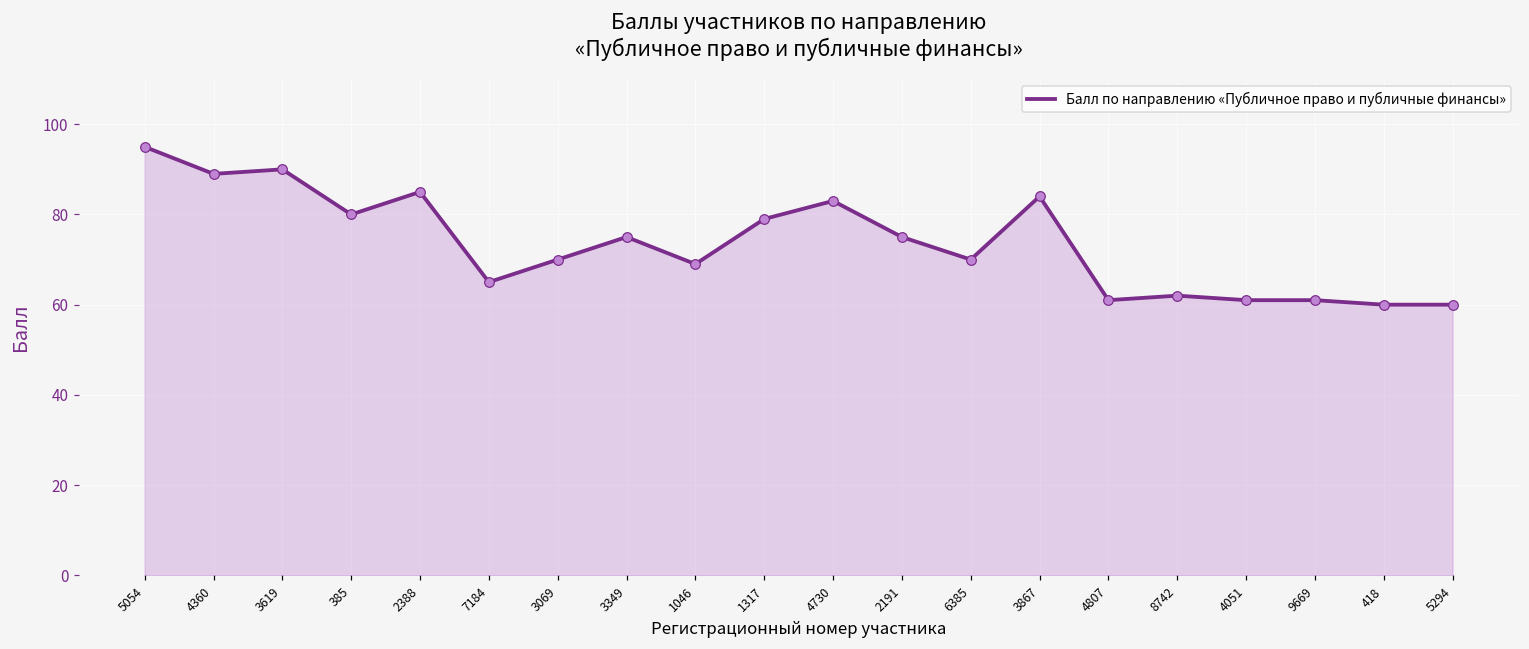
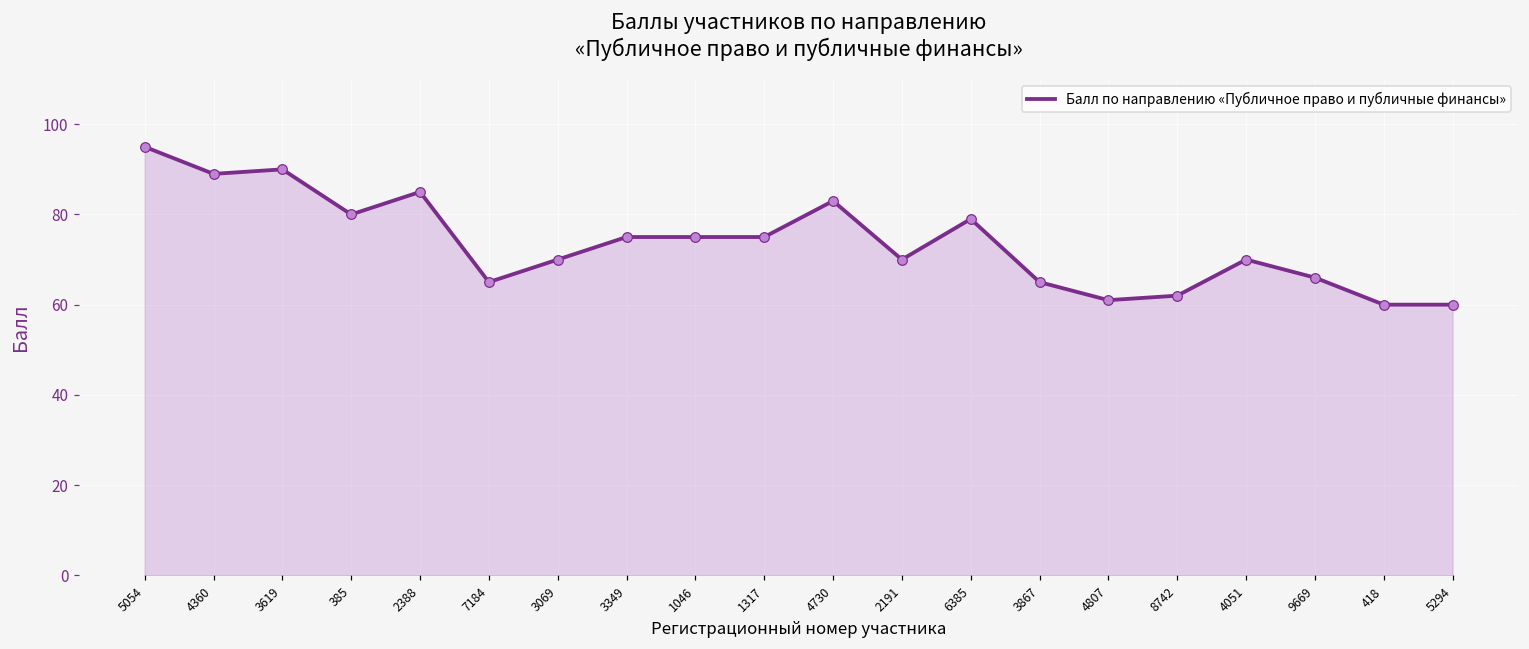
  {
    "5054": 95,
    "4360": 89,
    "3619": 90,
    "385": 80,
    "2388": 85,
    "7184": 65,
    "3069": 70,
    "3349": 75,
-   "1046": 69,
-   "1317": 79,
+   "1046": 75,
+   "1317": 75,
    "4730": 83,
-   "2191": 75,
-   "6385": 70,
-   "3867": 84,
+   "2191": 70,
+   "6385": 79,
+   "3867": 65,
    "4807": 61,
    "8742": 62,
-   "4051": 61,
-   "9669": 61,
+   "4051": 70,
+   "9669": 66,
    "418": 60,
    "5294": 60
  }
